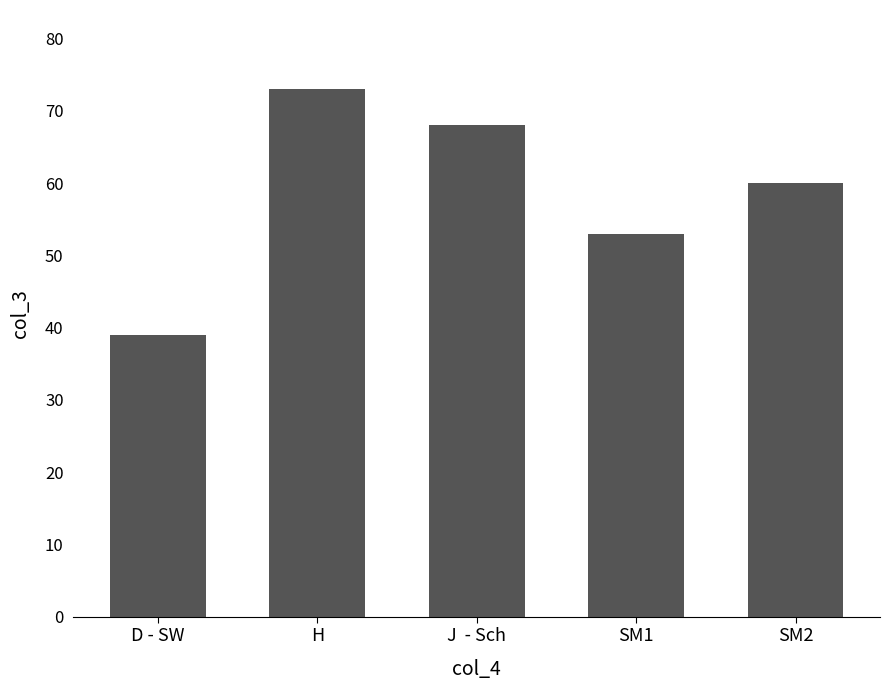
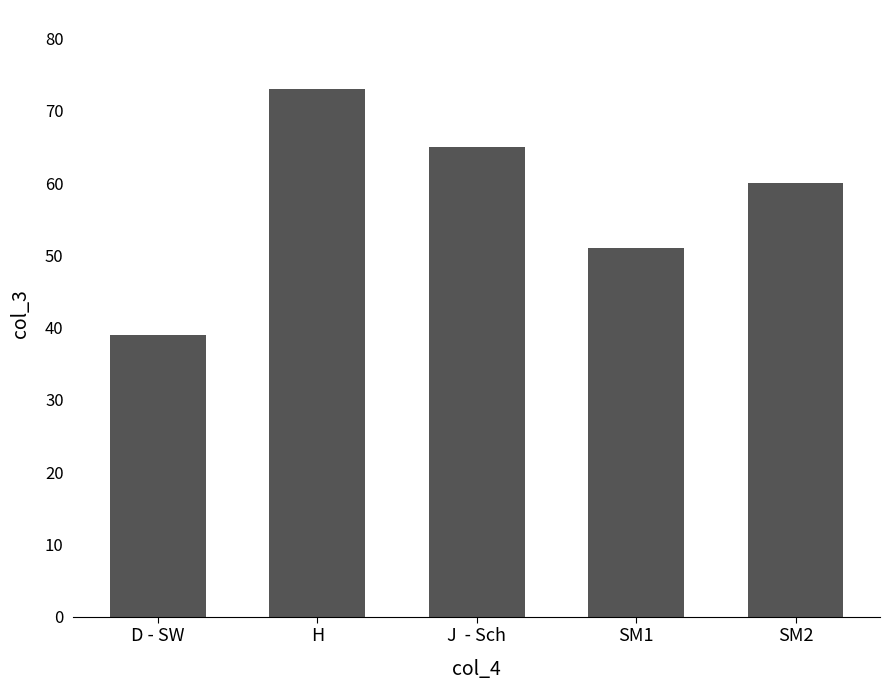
  {
    "D - SW": 39,
    "H": 73,
-   "J - Sch": 68,
-   "SM1": 53,
+   "J - Sch": 65,
+   "SM1": 51,
    "SM2": 60
  }
